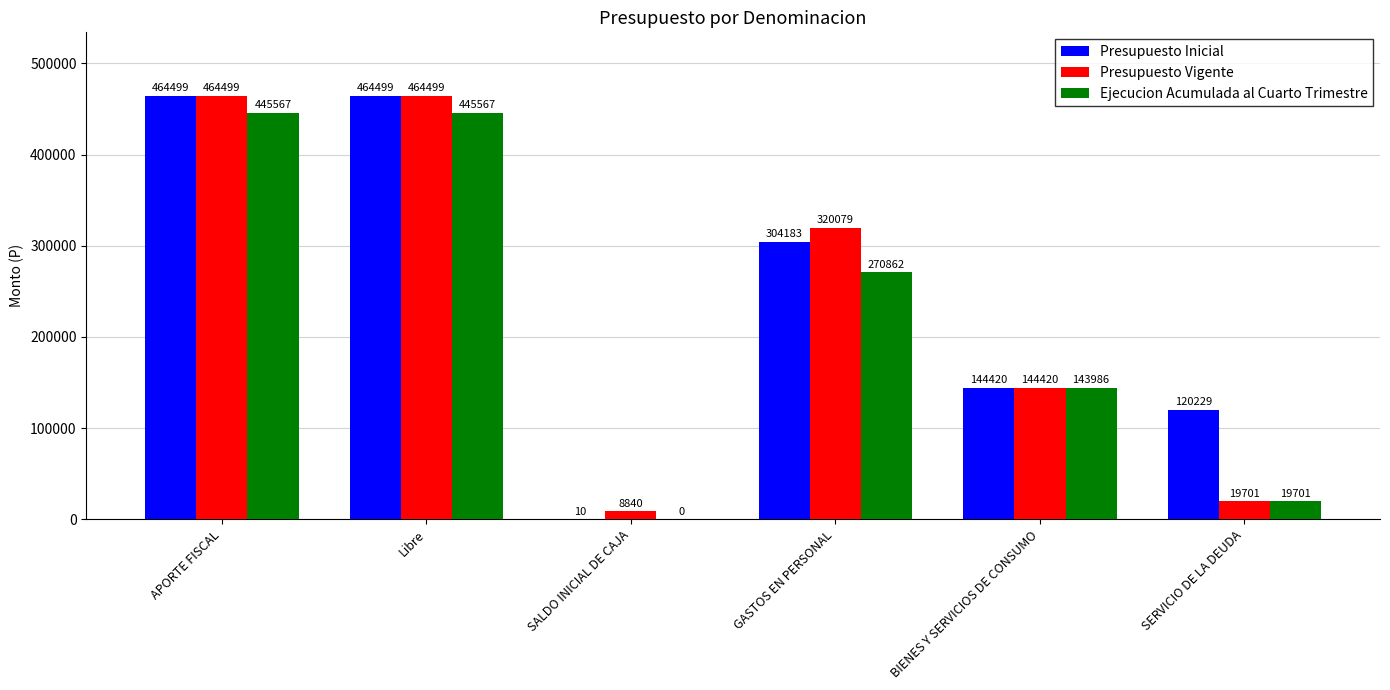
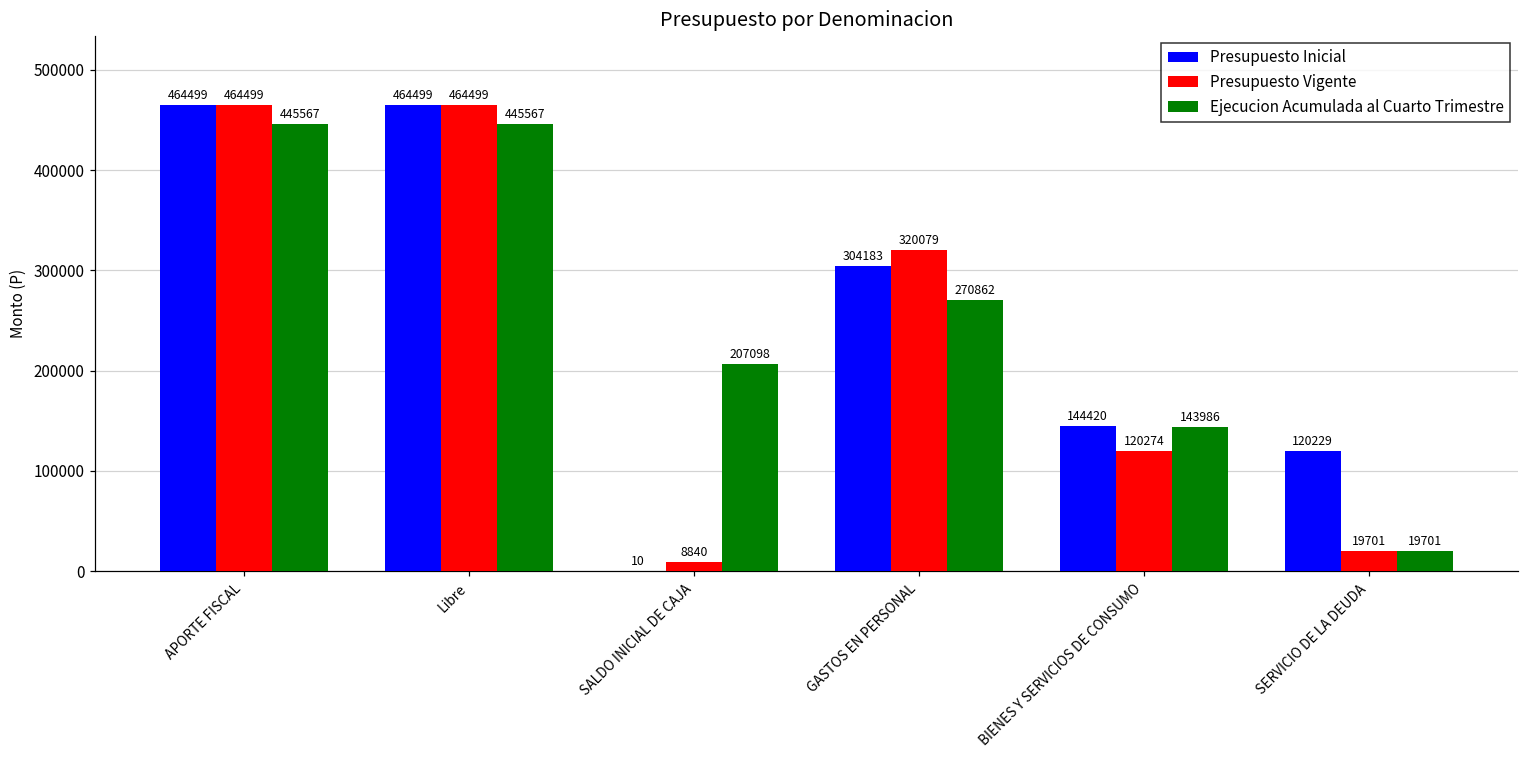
  {
    "Presupuesto Inicial": {
      "APORTE FISCAL": 464499,
      "Libre": 464499,
      "SALDO INICIAL DE CAJA": 10,
      "GASTOS EN PERSONAL": 304183,
      "BIENES Y SERVICIOS DE CONSUMO": 144420,
      "SERVICIO DE LA DEUDA": 120229
    },
    "Presupuesto Vigente": {
      "APORTE FISCAL": 464499,
      "Libre": 464499,
      "SALDO INICIAL DE CAJA": 8840,
      "GASTOS EN PERSONAL": 320079,
-     "BIENES Y SERVICIOS DE CONSUMO": 144420,
+     "BIENES Y SERVICIOS DE CONSUMO": 120274,
      "SERVICIO DE LA DEUDA": 19701
    },
    "Ejecucion Acumulada al Cuarto Trimestre": {
      "APORTE FISCAL": 445567,
      "Libre": 445567,
-     "SALDO INICIAL DE CAJA": 0,
+     "SALDO INICIAL DE CAJA": 207098,
      "GASTOS EN PERSONAL": 270862,
      "BIENES Y SERVICIOS DE CONSUMO": 143986,
      "SERVICIO DE LA DEUDA": 19701
    }
  }
